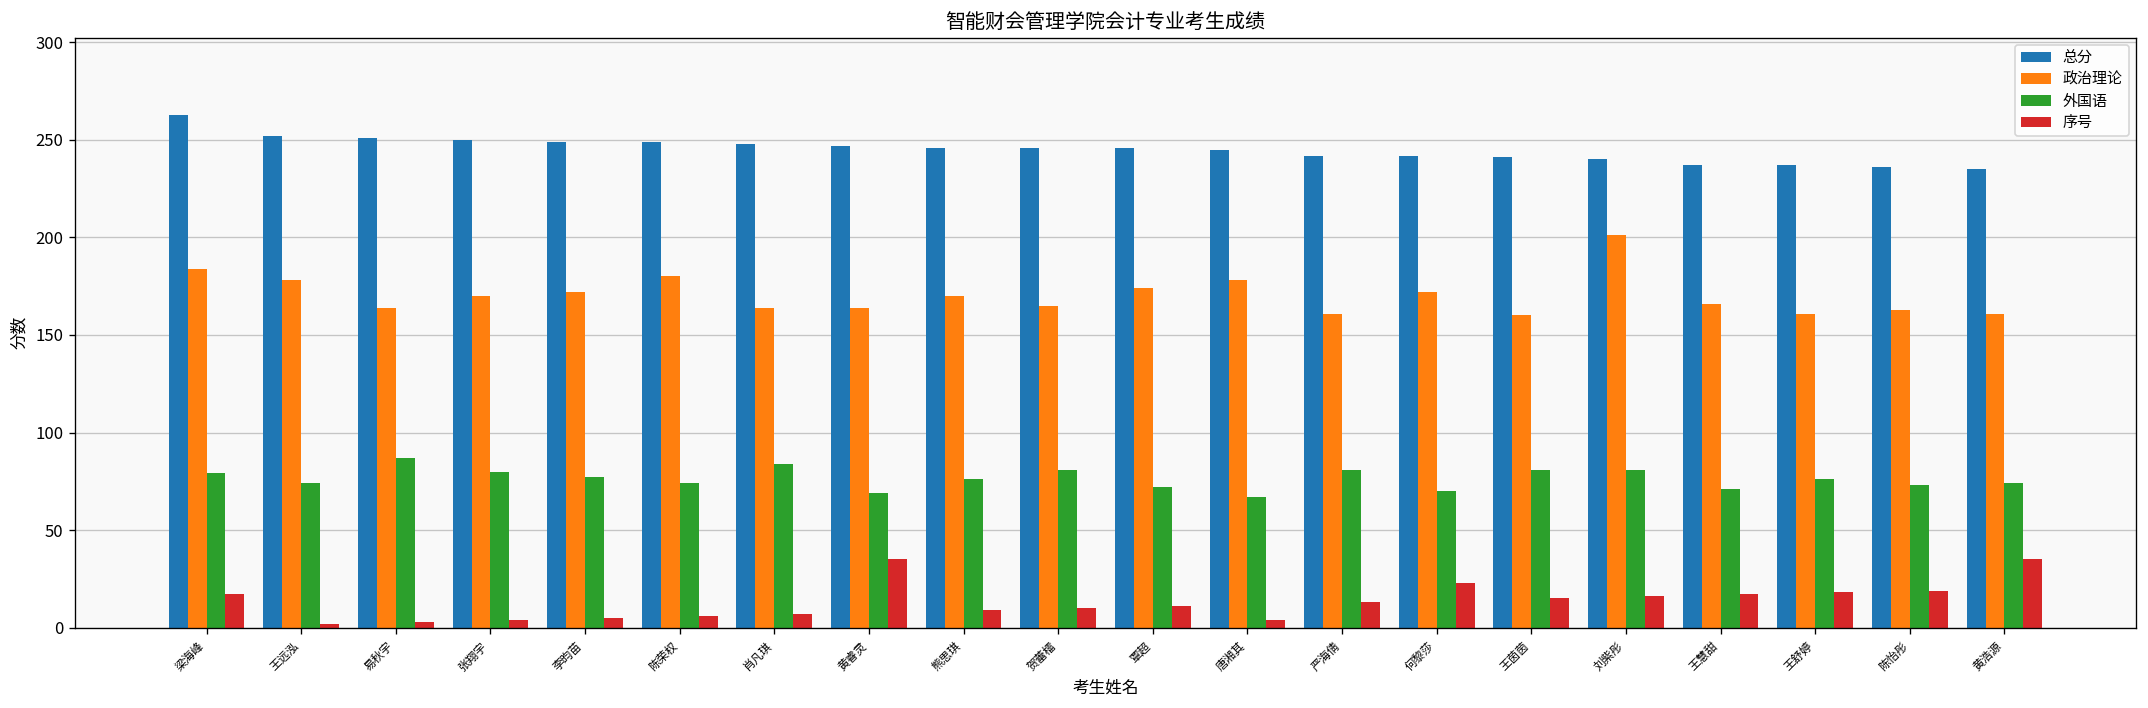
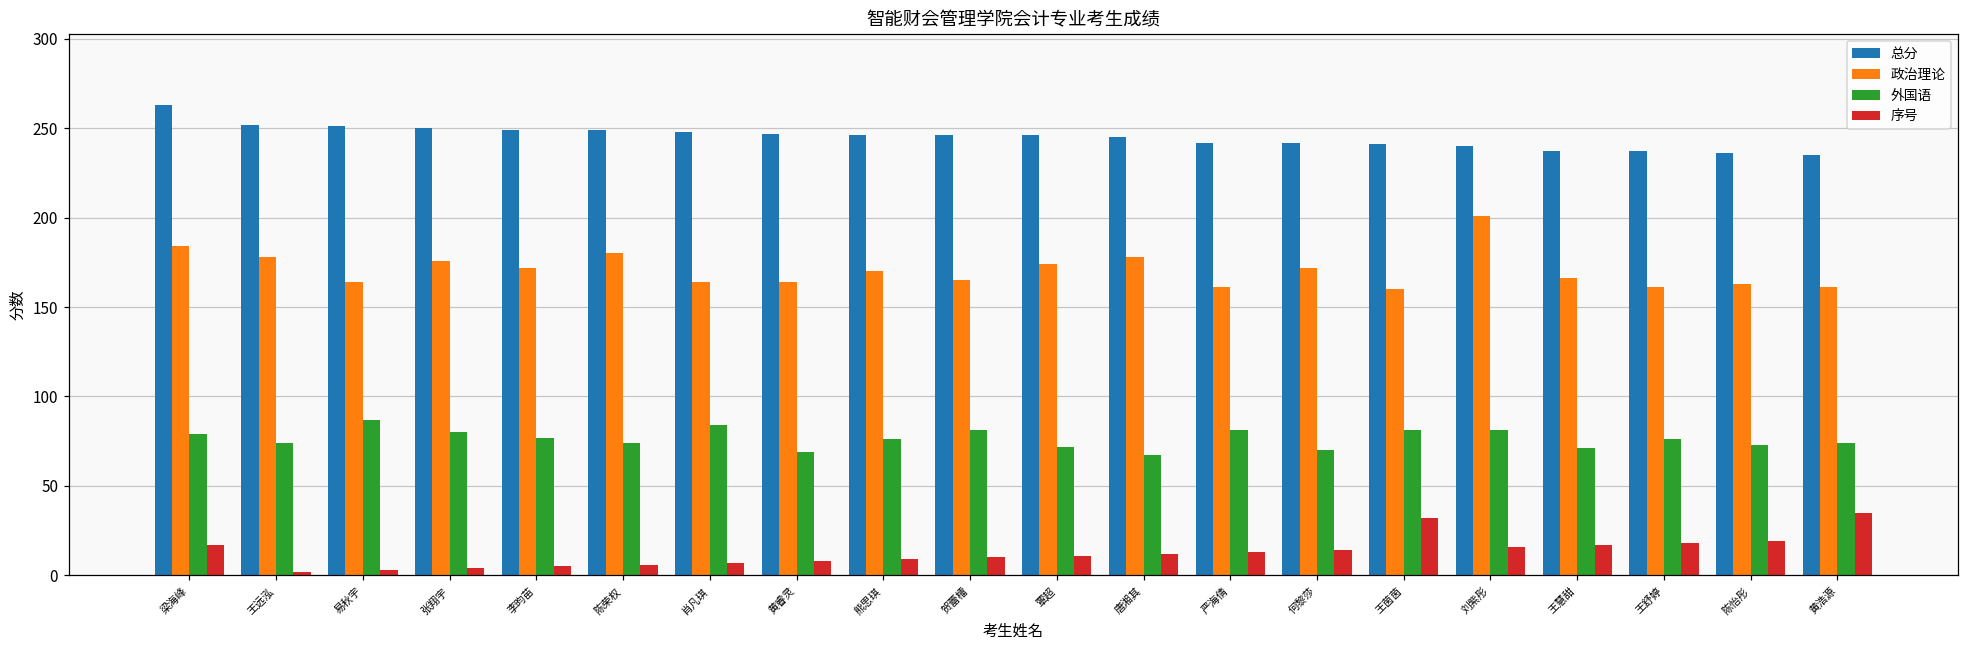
  {
    "总分": {
      "梁海峰": 263,
      "王远泓": 252,
      "易秋宇": 251,
      "张翔宇": 250,
      "李昀苗": 249,
      "陈荣权": 249,
      "肖凡琪": 248,
      "黄睿灵": 247,
      "熊思琪": 246,
      "贺蕾檑": 246,
      "覃超": 246,
      "唐湘其": 245,
      "严海倩": 242,
      "何黎莎": 242,
      "王茵茵": 241,
      "刘紫彤": 240,
      "王慧甜": 237,
      "王舒婷": 237,
      "陈怡彤": 236,
      "黄浩源": 235
    },
    "政治理论": {
      "梁海峰": 184,
      "王远泓": 178,
      "易秋宇": 164,
-     "张翔宇": 170,
+     "张翔宇": 176,
      "李昀苗": 172,
      "陈荣权": 180,
      "肖凡琪": 164,
      "黄睿灵": 164,
      "熊思琪": 170,
      "贺蕾檑": 165,
      "覃超": 174,
      "唐湘其": 178,
      "严海倩": 161,
      "何黎莎": 172,
      "王茵茵": 160,
      "刘紫彤": 201,
      "王慧甜": 166,
      "王舒婷": 161,
      "陈怡彤": 163,
      "黄浩源": 161
    },
    "外国语": {
      "梁海峰": 79,
      "王远泓": 74,
      "易秋宇": 87,
      "张翔宇": 80,
      "李昀苗": 77,
      "陈荣权": 74,
      "肖凡琪": 84,
      "黄睿灵": 69,
      "熊思琪": 76,
      "贺蕾檑": 81,
      "覃超": 72,
      "唐湘其": 67,
      "严海倩": 81,
      "何黎莎": 70,
      "王茵茵": 81,
      "刘紫彤": 81,
      "王慧甜": 71,
      "王舒婷": 76,
      "陈怡彤": 73,
      "黄浩源": 74
    },
    "序号": {
      "梁海峰": 17,
      "王远泓": 2,
      "易秋宇": 3,
      "张翔宇": 4,
      "李昀苗": 5,
      "陈荣权": 6,
      "肖凡琪": 7,
-     "黄睿灵": 35,
+     "黄睿灵": 8,
      "熊思琪": 9,
      "贺蕾檑": 10,
      "覃超": 11,
-     "唐湘其": 4,
+     "唐湘其": 12,
      "严海倩": 13,
-     "何黎莎": 23,
-     "王茵茵": 15,
+     "何黎莎": 14,
+     "王茵茵": 32,
      "刘紫彤": 16,
      "王慧甜": 17,
      "王舒婷": 18,
      "陈怡彤": 19,
      "黄浩源": 35
    }
  }
